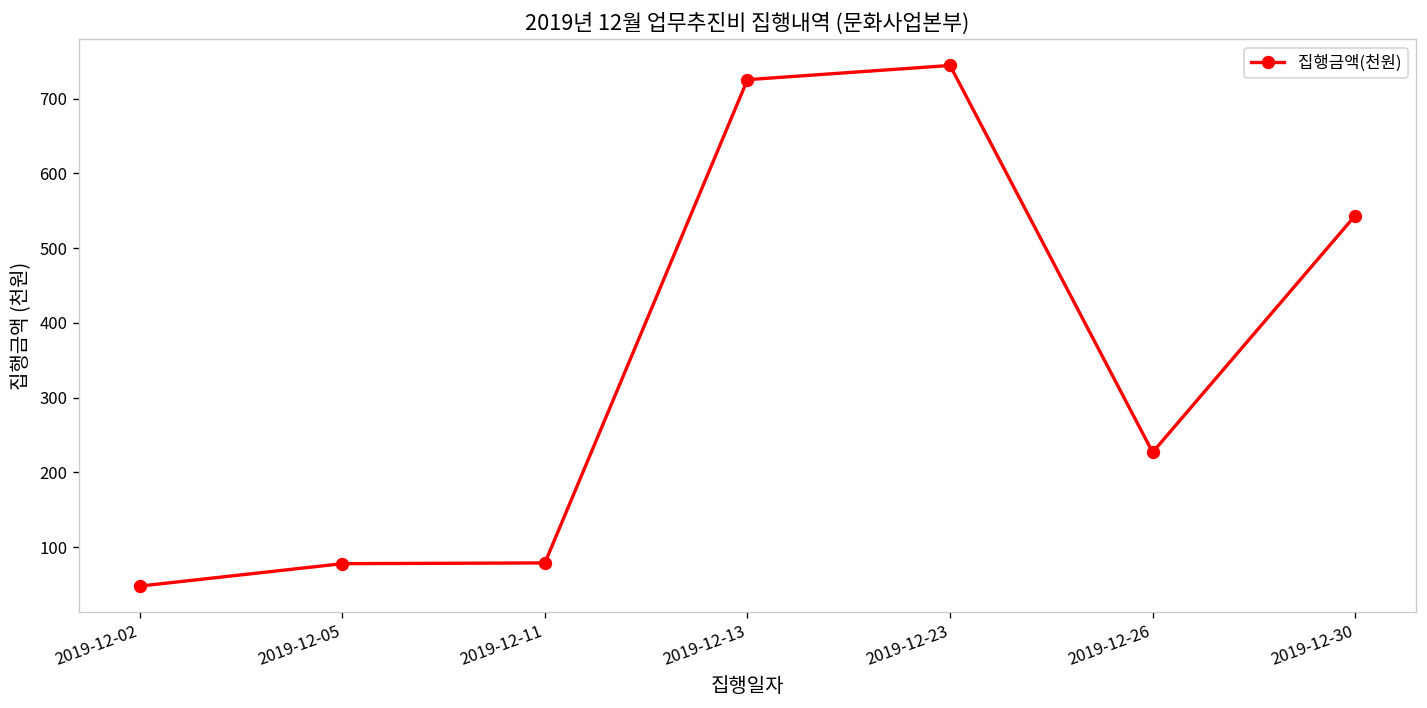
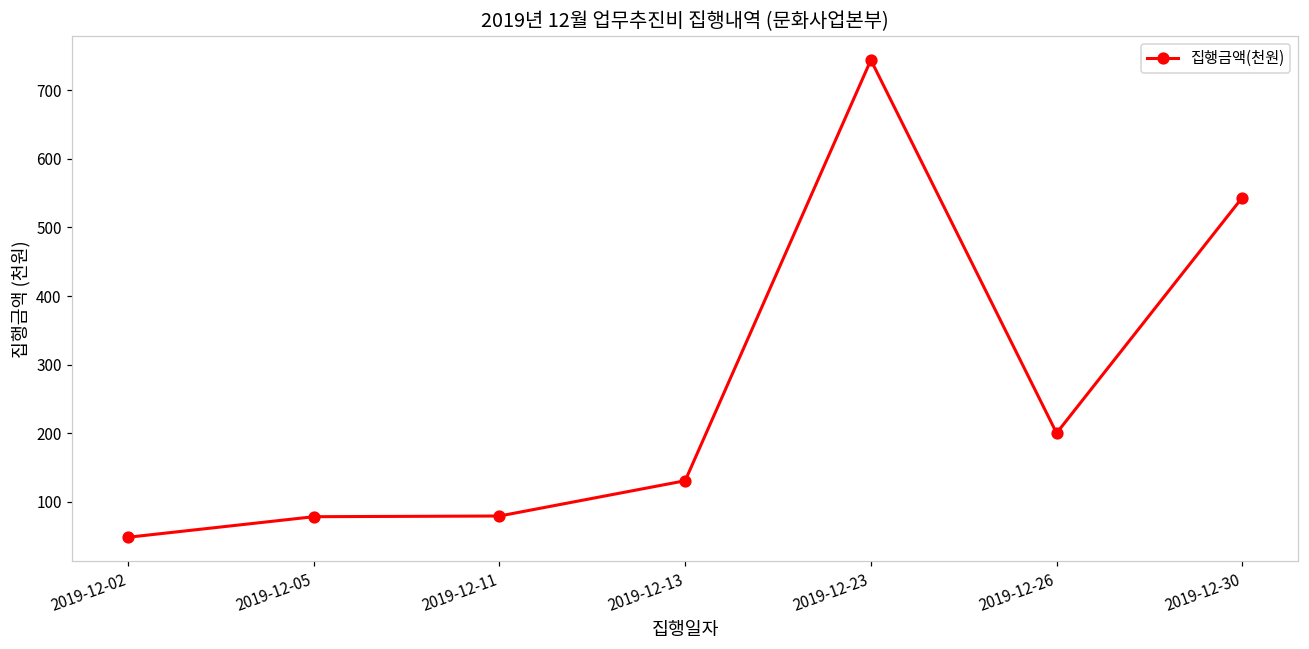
  {
    "2019-12-02": 50,
    "2019-12-05": 80,
    "2019-12-11": 80,
-   "2019-12-13": 730,
+   "2019-12-13": 130,
    "2019-12-23": 740,
-   "2019-12-26": 230,
+   "2019-12-26": 200,
    "2019-12-30": 540
  }
